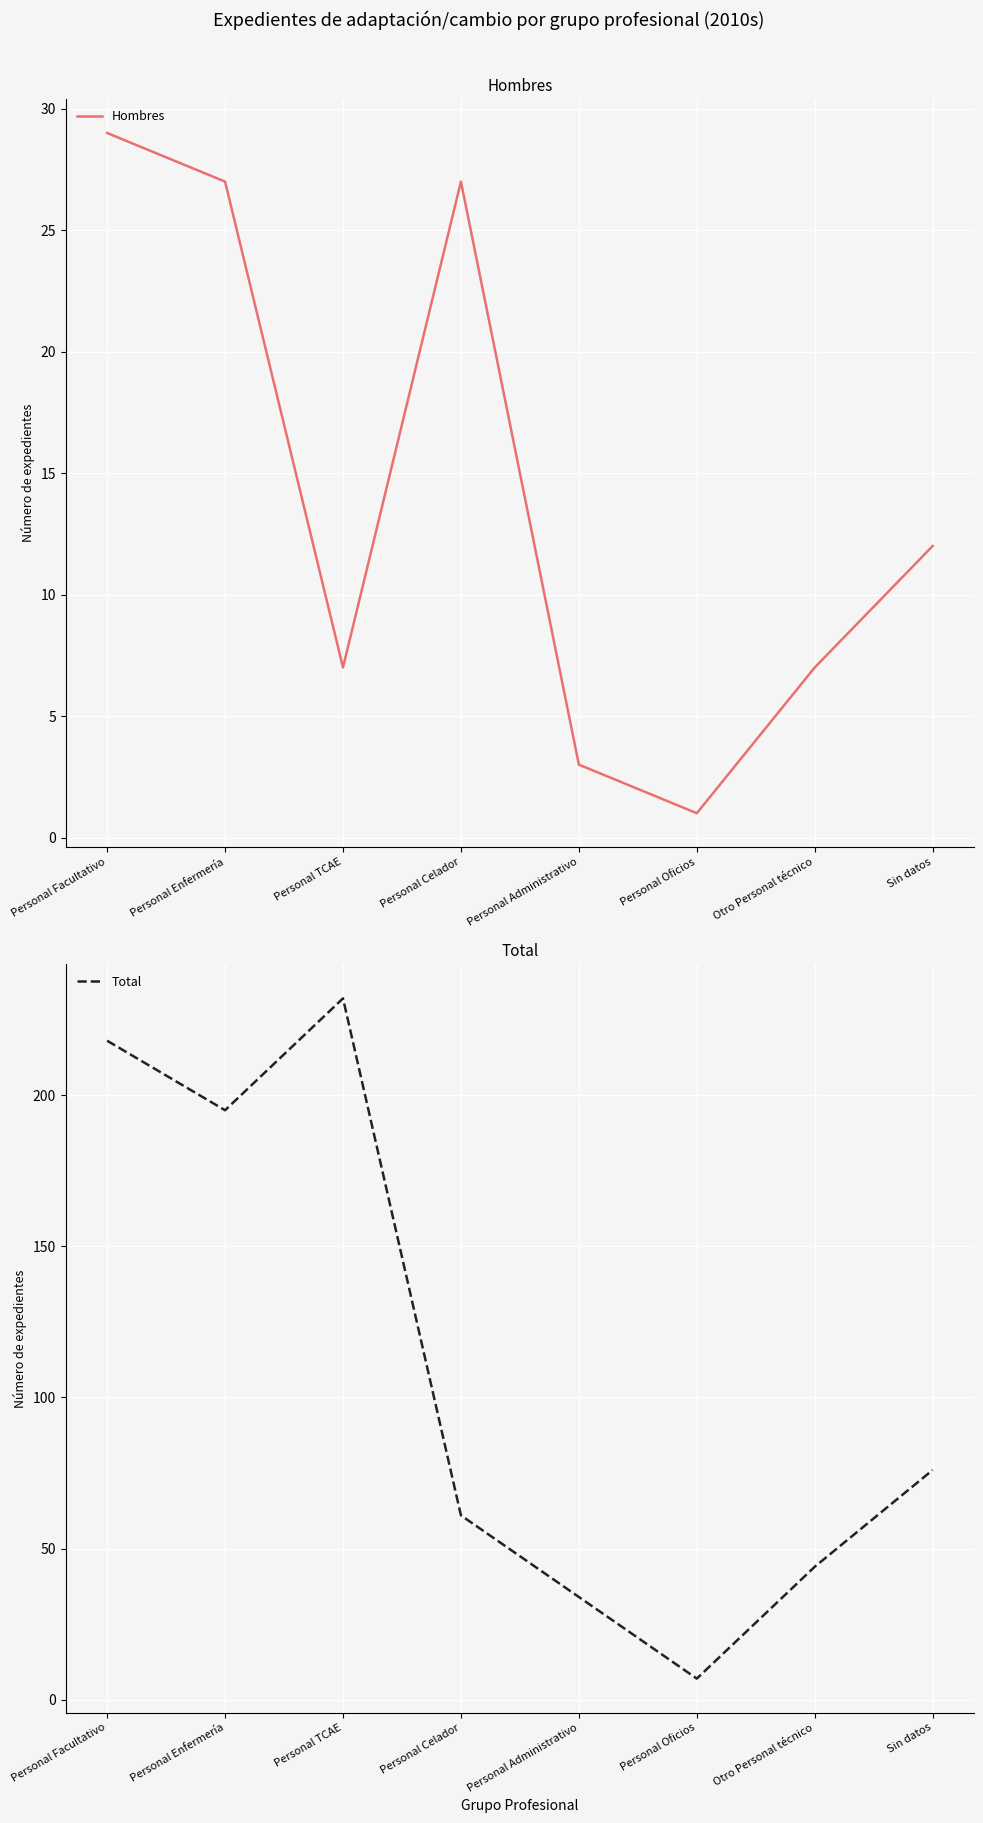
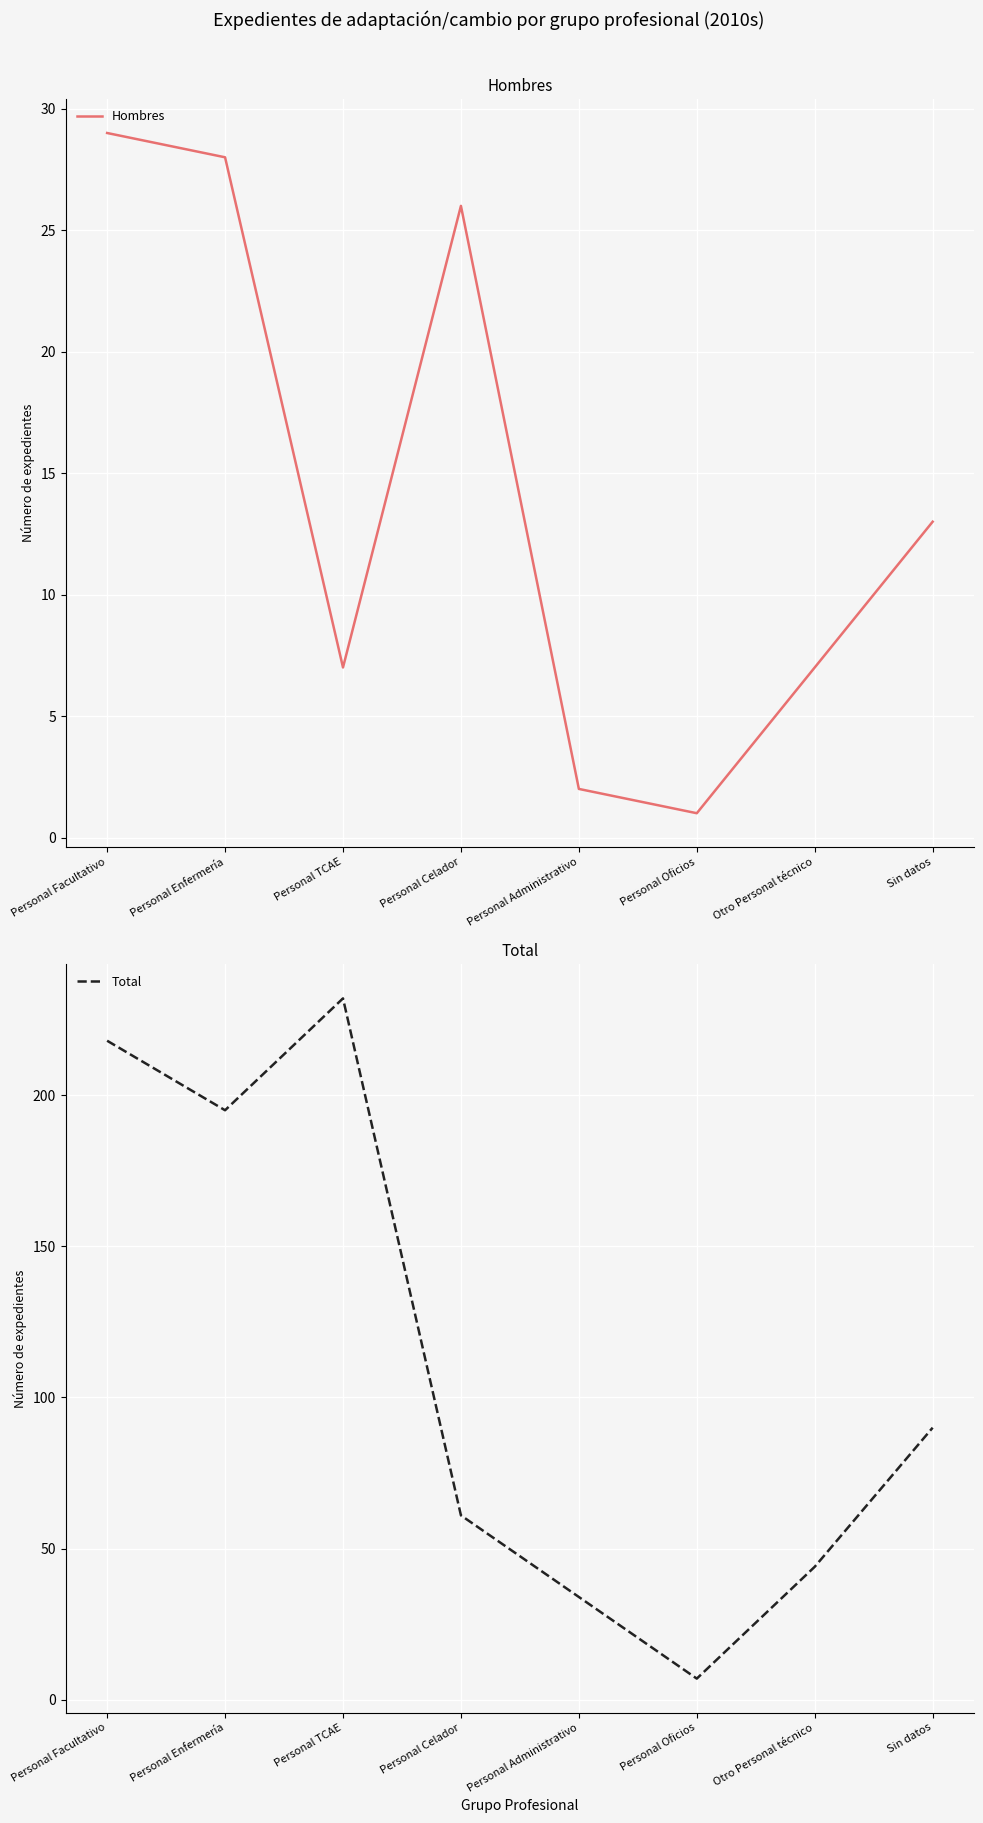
  {
    "Hombres": {
      "Personal Facultativo": 29,
-     "Personal Enfermería": 27,
+     "Personal Enfermería": 28,
      "Personal TCAE": 7,
-     "Personal Celador": 27,
-     "Personal Administrativo": 3,
+     "Personal Celador": 26,
+     "Personal Administrativo": 2,
      "Personal Oficios": 1,
      "Otro Personal técnico": 7,
-     "Sin datos": 12
+     "Sin datos": 13
    },
    "Total": {
      "Personal Facultativo": 218,
      "Personal Enfermería": 195,
      "Personal TCAE": 232,
      "Personal Celador": 61,
      "Personal Administrativo": 34,
      "Personal Oficios": 7,
      "Otro Personal técnico": 44,
-     "Sin datos": 76
+     "Sin datos": 90
    }
  }
